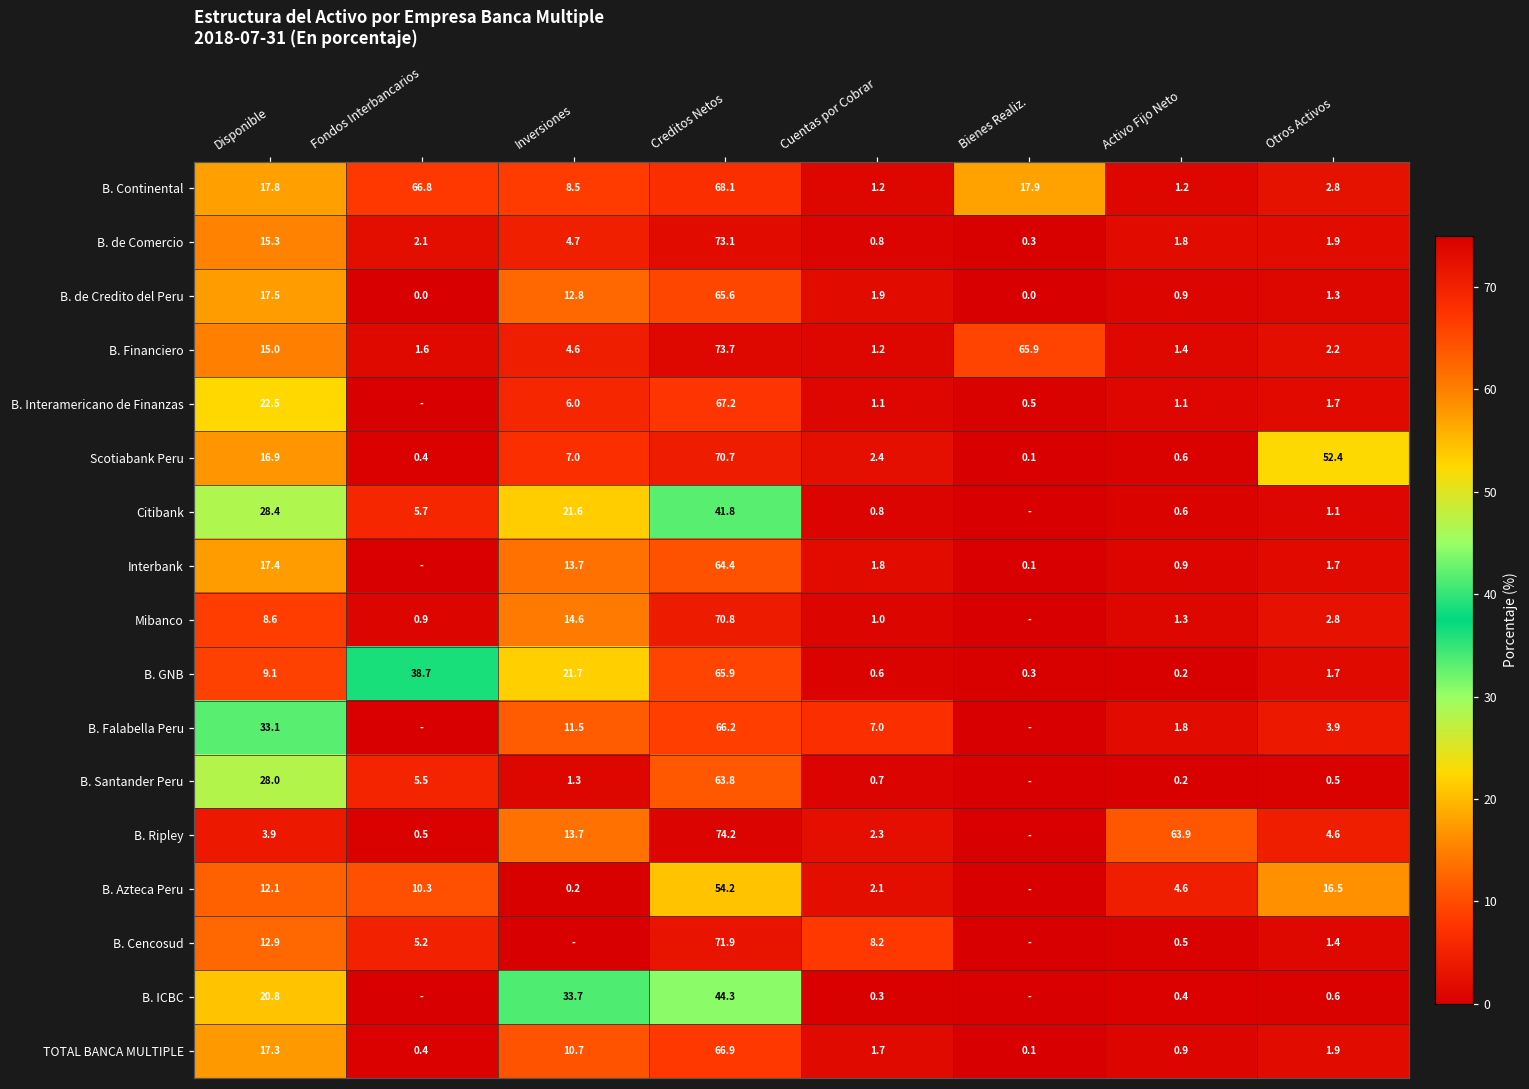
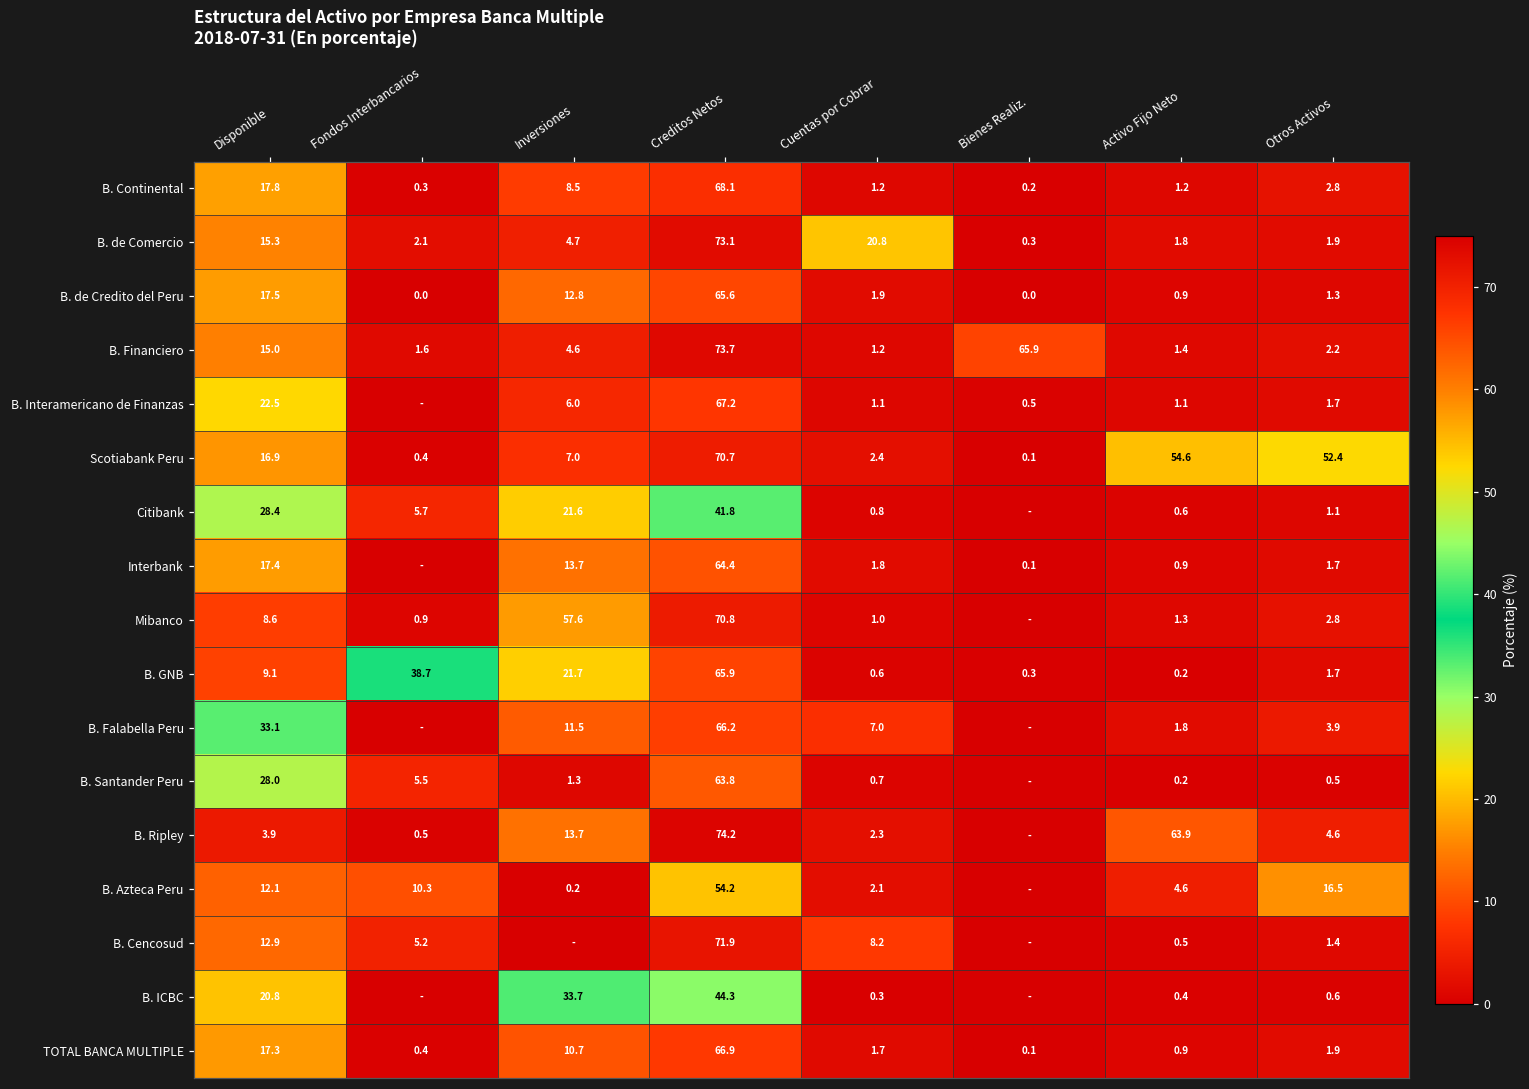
  {
    "B. Continental": {
      "Disponible": 17.8,
-     "Fondos Interbancarios": 66.8,
+     "Fondos Interbancarios": 0.3,
      "Inversiones": 8.5,
      "Creditos Netos": 68.1,
      "Cuentas por Cobrar": 1.2,
-     "Bienes Realiz.": 17.9,
+     "Bienes Realiz.": 0.2,
      "Activo Fijo Neto": 1.2,
      "Otros Activos": 2.8
    },
    "B. de Comercio": {
      "Disponible": 15.3,
      "Fondos Interbancarios": 2.1,
      "Inversiones": 4.7,
      "Creditos Netos": 73.1,
-     "Cuentas por Cobrar": 0.8,
+     "Cuentas por Cobrar": 20.8,
      "Bienes Realiz.": 0.3,
      "Activo Fijo Neto": 1.8,
      "Otros Activos": 1.9
    },
    "B. de Credito del Peru": {
      "Disponible": 17.5,
      "Fondos Interbancarios": 0.0,
      "Inversiones": 12.8,
      "Creditos Netos": 65.6,
      "Cuentas por Cobrar": 1.9,
      "Bienes Realiz.": 0.0,
      "Activo Fijo Neto": 0.9,
      "Otros Activos": 1.3
    },
    "B. Financiero": {
      "Disponible": 15.0,
      "Fondos Interbancarios": 1.6,
      "Inversiones": 4.6,
      "Creditos Netos": 73.7,
      "Cuentas por Cobrar": 1.2,
      "Bienes Realiz.": 65.9,
      "Activo Fijo Neto": 1.4,
      "Otros Activos": 2.2
    },
    "B. Interamericano de Finanzas": {
      "Disponible": 22.5,
      "Inversiones": 6.0,
      "Creditos Netos": 67.2,
      "Cuentas por Cobrar": 1.1,
      "Bienes Realiz.": 0.5,
      "Activo Fijo Neto": 1.1,
      "Otros Activos": 1.7
    },
    "Scotiabank Peru": {
      "Disponible": 16.9,
      "Fondos Interbancarios": 0.4,
      "Inversiones": 7.0,
      "Creditos Netos": 70.7,
      "Cuentas por Cobrar": 2.4,
      "Bienes Realiz.": 0.1,
-     "Activo Fijo Neto": 0.6,
+     "Activo Fijo Neto": 54.6,
      "Otros Activos": 52.4
    },
    "Citibank": {
      "Disponible": 28.4,
      "Fondos Interbancarios": 5.7,
      "Inversiones": 21.6,
      "Creditos Netos": 41.8,
      "Cuentas por Cobrar": 0.8,
      "Activo Fijo Neto": 0.6,
      "Otros Activos": 1.1
    },
    "Interbank": {
      "Disponible": 17.4,
      "Inversiones": 13.7,
      "Creditos Netos": 64.4,
      "Cuentas por Cobrar": 1.8,
      "Bienes Realiz.": 0.1,
      "Activo Fijo Neto": 0.9,
      "Otros Activos": 1.7
    },
    "Mibanco": {
      "Disponible": 8.6,
      "Fondos Interbancarios": 0.9,
-     "Inversiones": 14.6,
+     "Inversiones": 57.6,
      "Creditos Netos": 70.8,
      "Cuentas por Cobrar": 1.0,
      "Activo Fijo Neto": 1.3,
      "Otros Activos": 2.8
    },
    "B. GNB": {
      "Disponible": 9.1,
      "Fondos Interbancarios": 38.7,
      "Inversiones": 21.7,
      "Creditos Netos": 65.9,
      "Cuentas por Cobrar": 0.6,
      "Bienes Realiz.": 0.3,
      "Activo Fijo Neto": 0.2,
      "Otros Activos": 1.7
    },
    "B. Falabella Peru": {
      "Disponible": 33.1,
      "Inversiones": 11.5,
      "Creditos Netos": 66.2,
      "Cuentas por Cobrar": 7.0,
      "Activo Fijo Neto": 1.8,
      "Otros Activos": 3.9
    },
    "B. Santander Peru": {
      "Disponible": 28.0,
      "Fondos Interbancarios": 5.5,
      "Inversiones": 1.3,
      "Creditos Netos": 63.8,
      "Cuentas por Cobrar": 0.7,
      "Activo Fijo Neto": 0.2,
      "Otros Activos": 0.5
    },
    "B. Ripley": {
      "Disponible": 3.9,
      "Fondos Interbancarios": 0.5,
      "Inversiones": 13.7,
      "Creditos Netos": 74.2,
      "Cuentas por Cobrar": 2.3,
      "Activo Fijo Neto": 63.9,
      "Otros Activos": 4.6
    },
    "B. Azteca Peru": {
      "Disponible": 12.1,
      "Fondos Interbancarios": 10.3,
      "Inversiones": 0.2,
      "Creditos Netos": 54.2,
      "Cuentas por Cobrar": 2.1,
      "Activo Fijo Neto": 4.6,
      "Otros Activos": 16.5
    },
    "B. Cencosud": {
      "Disponible": 12.9,
      "Fondos Interbancarios": 5.2,
      "Creditos Netos": 71.9,
      "Cuentas por Cobrar": 8.2,
      "Activo Fijo Neto": 0.5,
      "Otros Activos": 1.4
    },
    "B. ICBC": {
      "Disponible": 20.8,
      "Inversiones": 33.7,
      "Creditos Netos": 44.3,
      "Cuentas por Cobrar": 0.3,
      "Activo Fijo Neto": 0.4,
      "Otros Activos": 0.6
    },
    "TOTAL BANCA MULTIPLE": {
      "Disponible": 17.3,
      "Fondos Interbancarios": 0.4,
      "Inversiones": 10.7,
      "Creditos Netos": 66.9,
      "Cuentas por Cobrar": 1.7,
      "Bienes Realiz.": 0.1,
      "Activo Fijo Neto": 0.9,
      "Otros Activos": 1.9
    }
  }
